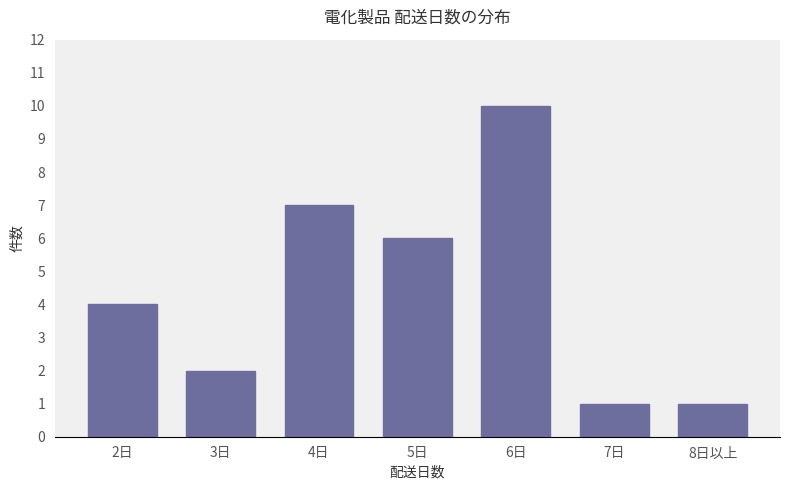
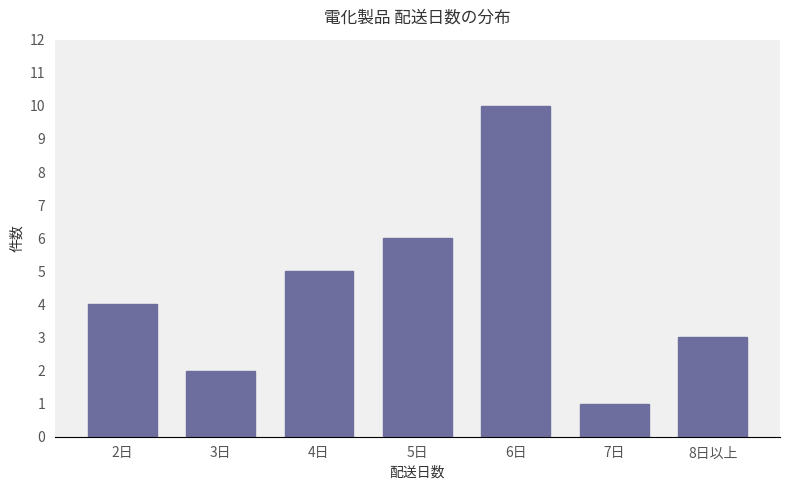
  {
    "2日": 4,
    "3日": 2,
-   "4日": 7,
+   "4日": 5,
    "5日": 6,
    "6日": 10,
    "7日": 1,
-   "8日以上": 1
+   "8日以上": 3
  }
